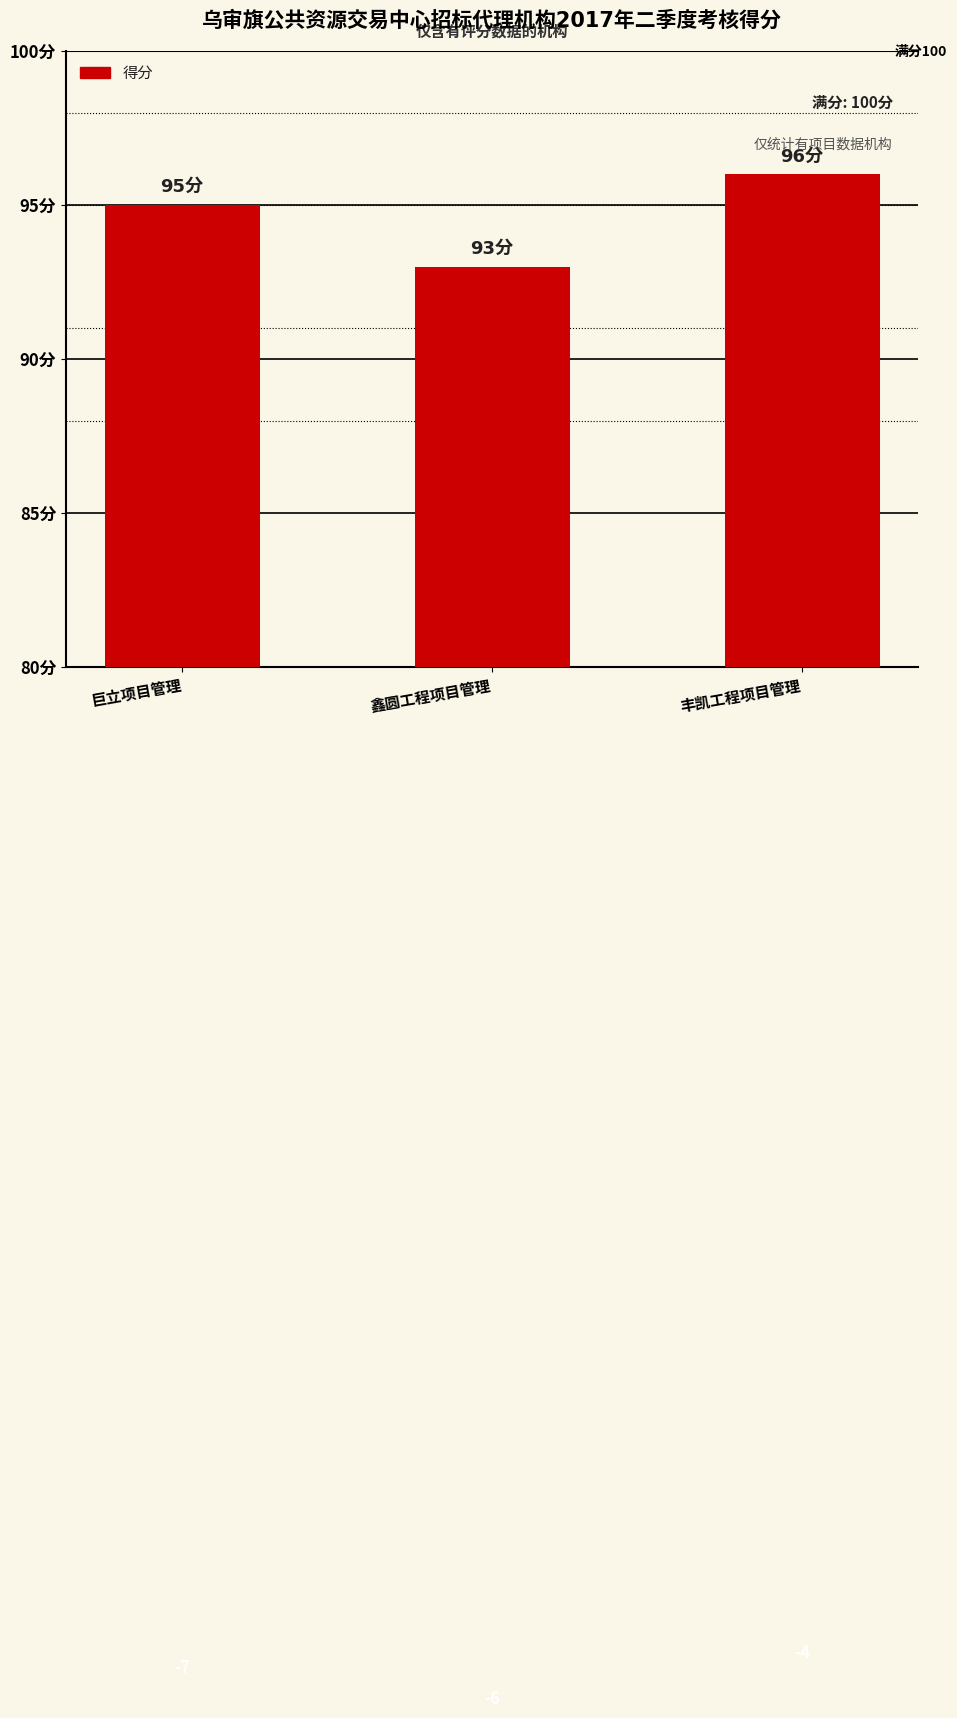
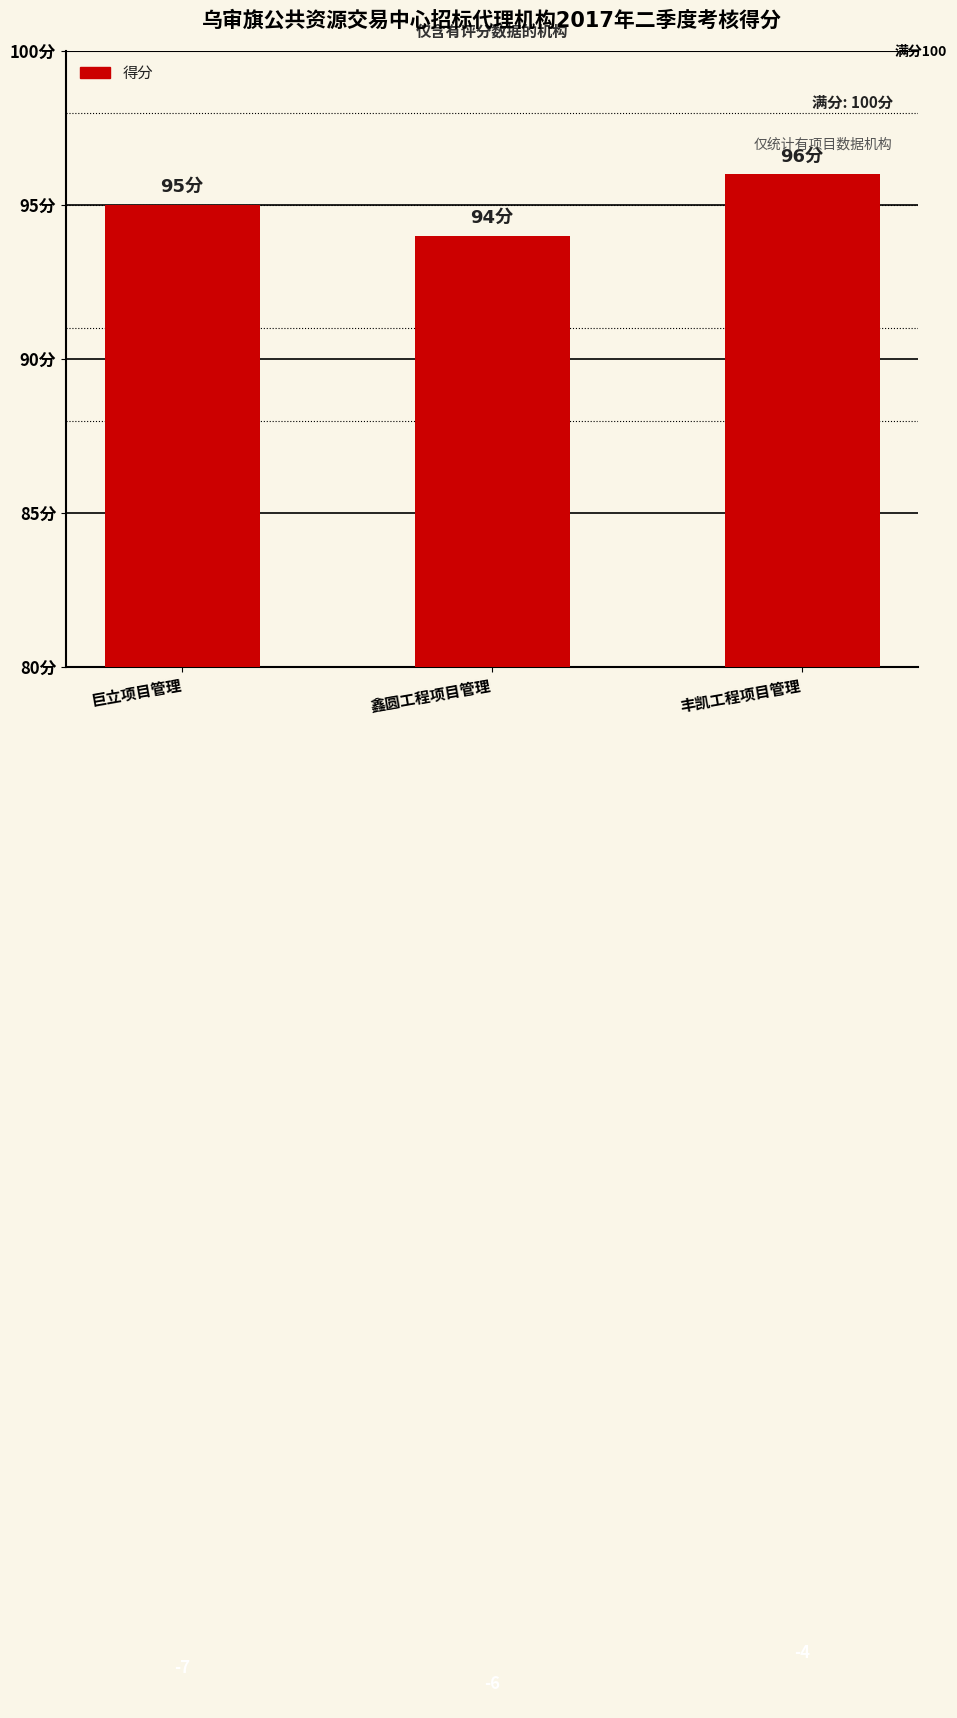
  {
    "巨立项目管理": "95分",
-   "鑫圆工程项目管理": "93分"
+   "鑫圆工程项目管理": "94分"
  }
